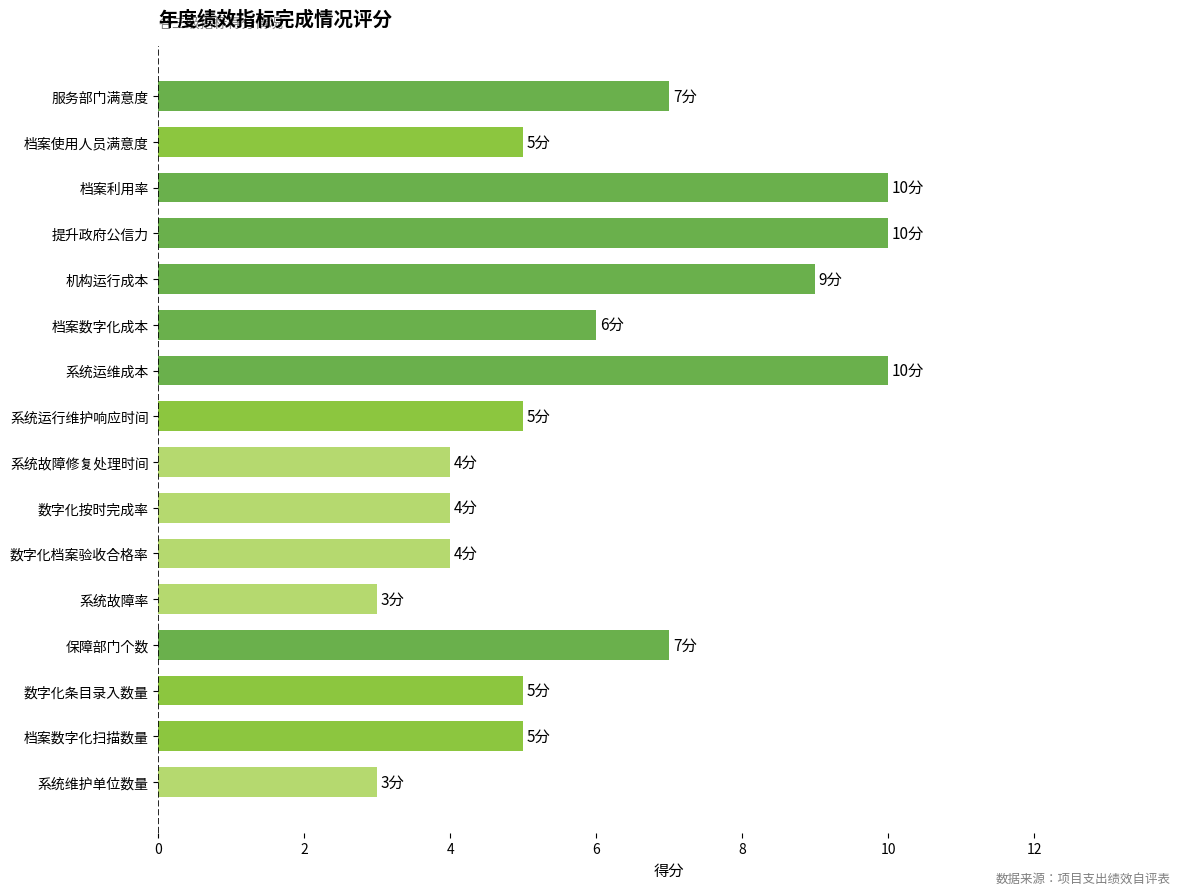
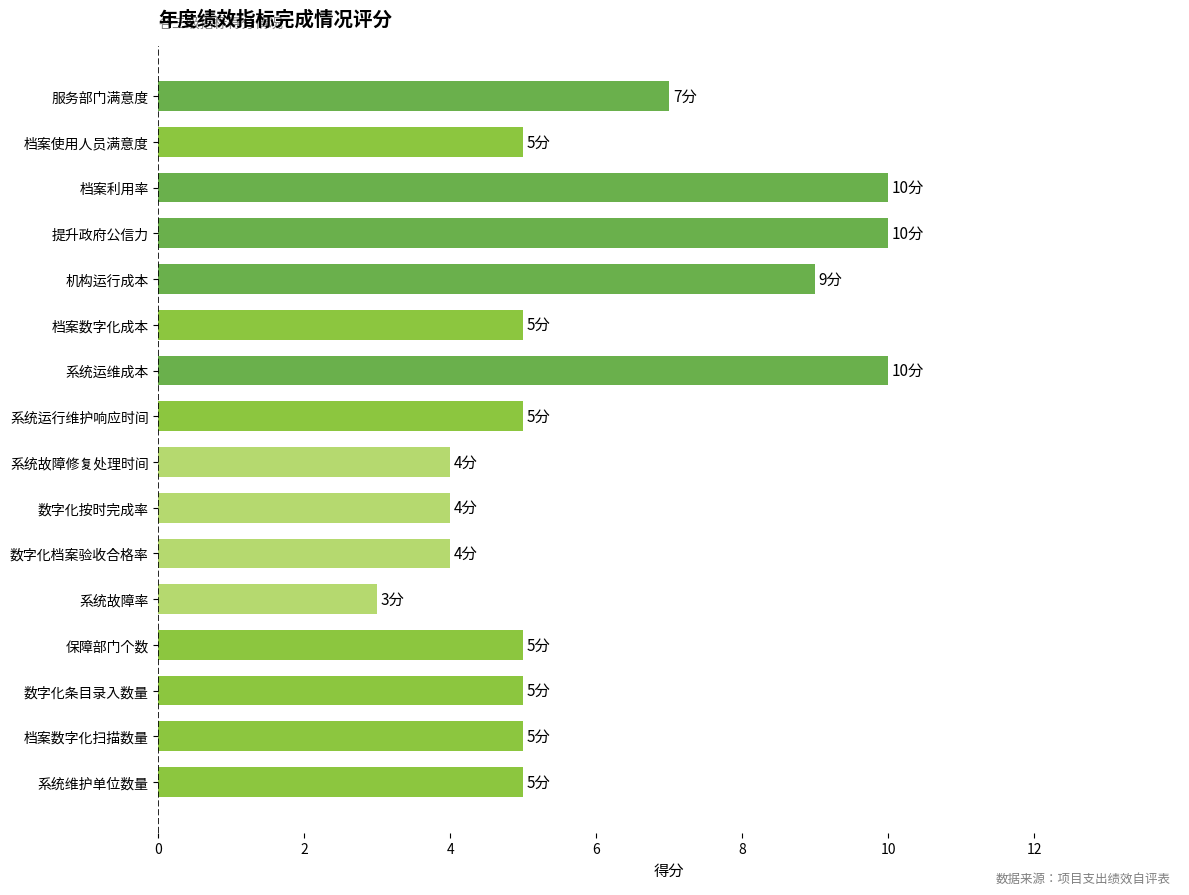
  {
    "服务部门满意度": "7分",
    "档案使用人员满意度": "5分",
    "档案利用率": "10分",
    "提升政府公信力": "10分",
    "机构运行成本": "9分",
-   "档案数字化成本": "6分",
+   "档案数字化成本": "5分",
    "系统运维成本": "10分",
    "系统运行维护响应时间": "5分",
    "系统故障修复处理时间": "4分",
    "数字化按时完成率": "4分",
    "数字化档案验收合格率": "4分",
    "系统故障率": "3分",
-   "保障部门个数": "7分",
+   "保障部门个数": "5分",
    "数字化条目录入数量": "5分",
    "档案数字化扫描数量": "5分",
-   "系统维护单位数量": "3分"
+   "系统维护单位数量": "5分"
  }
